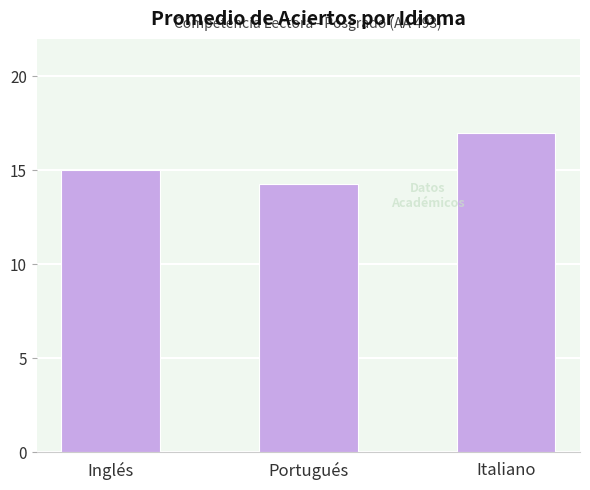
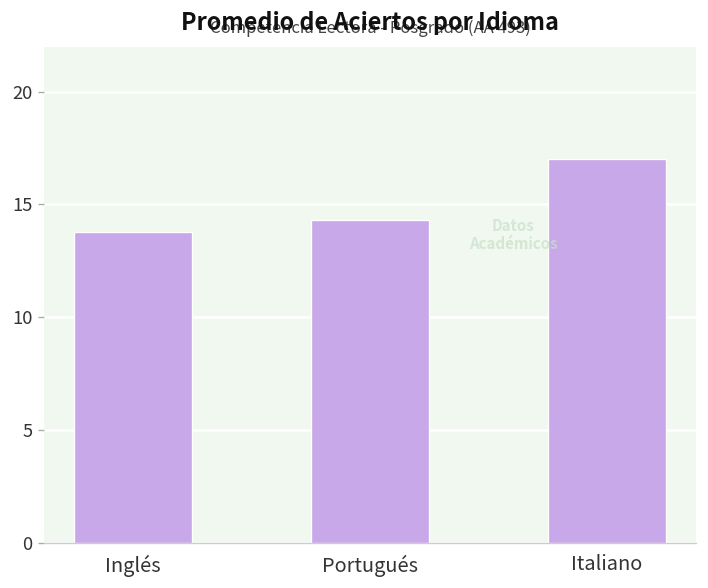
  {
-   "Inglés": 15.0,
+   "Inglés": 13.8,
    "Portugués": 14.3,
    "Italiano": 17.0
  }
